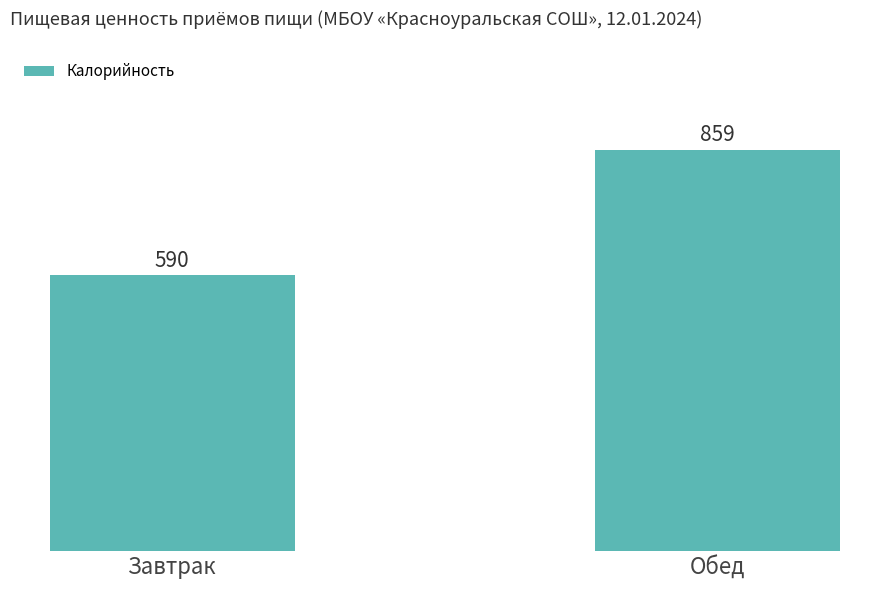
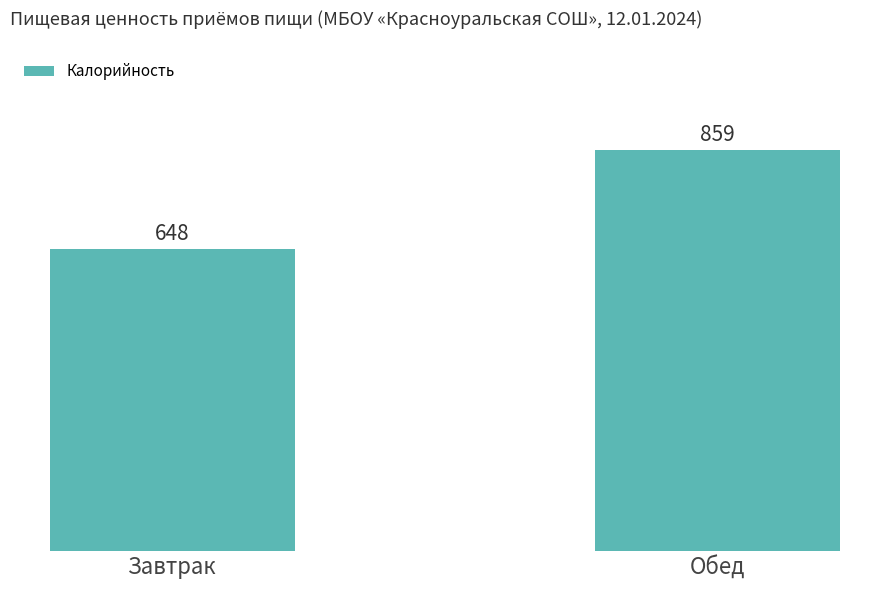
  {
-   "Завтрак": 590,
+   "Завтрак": 648,
    "Обед": 859
  }
